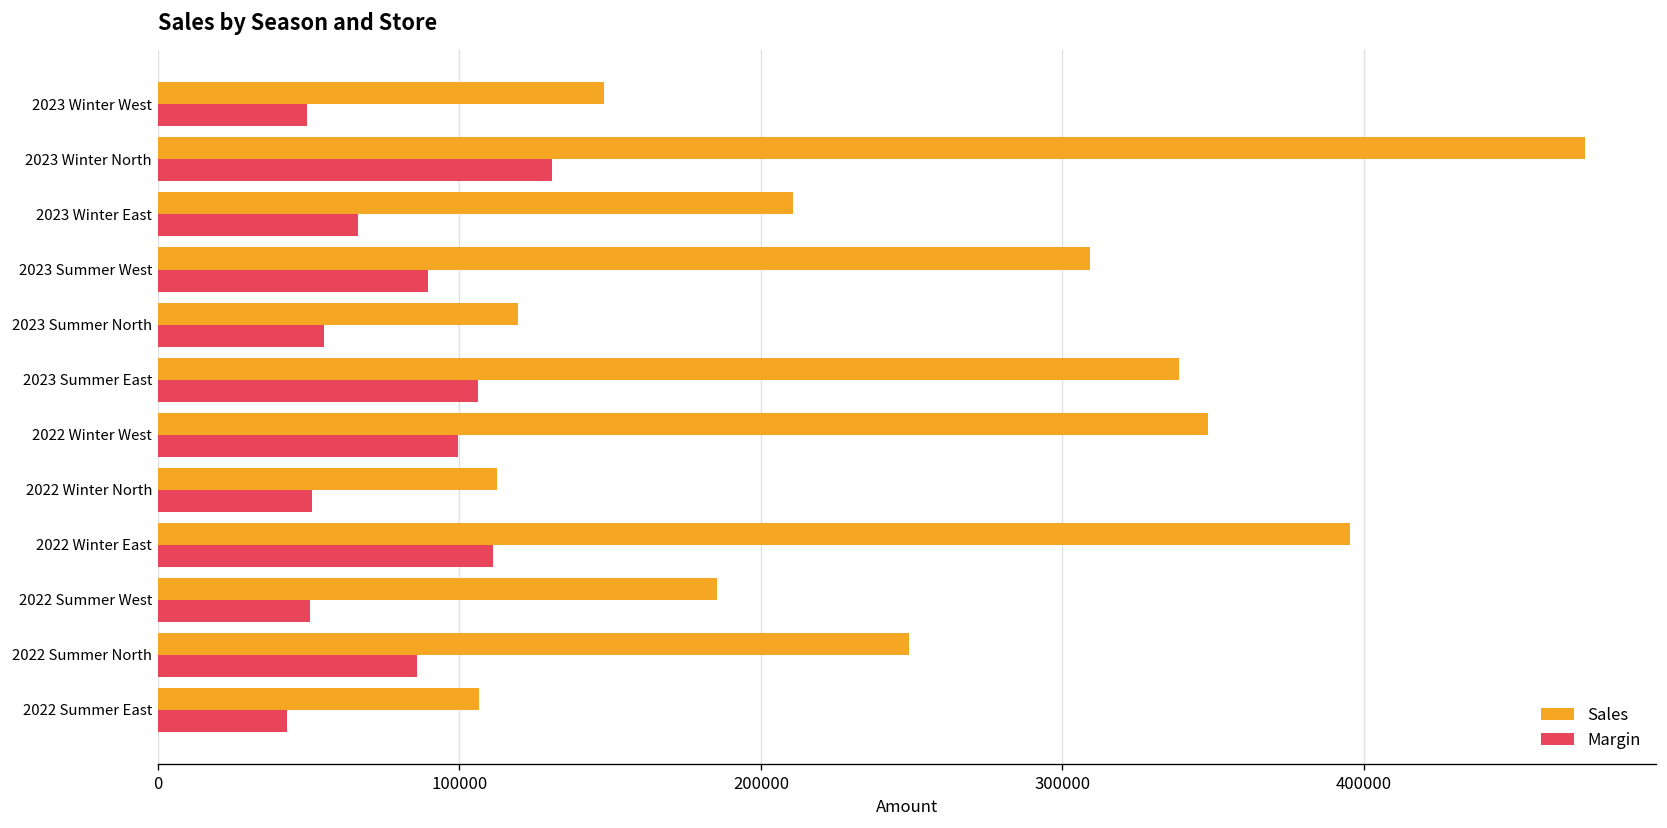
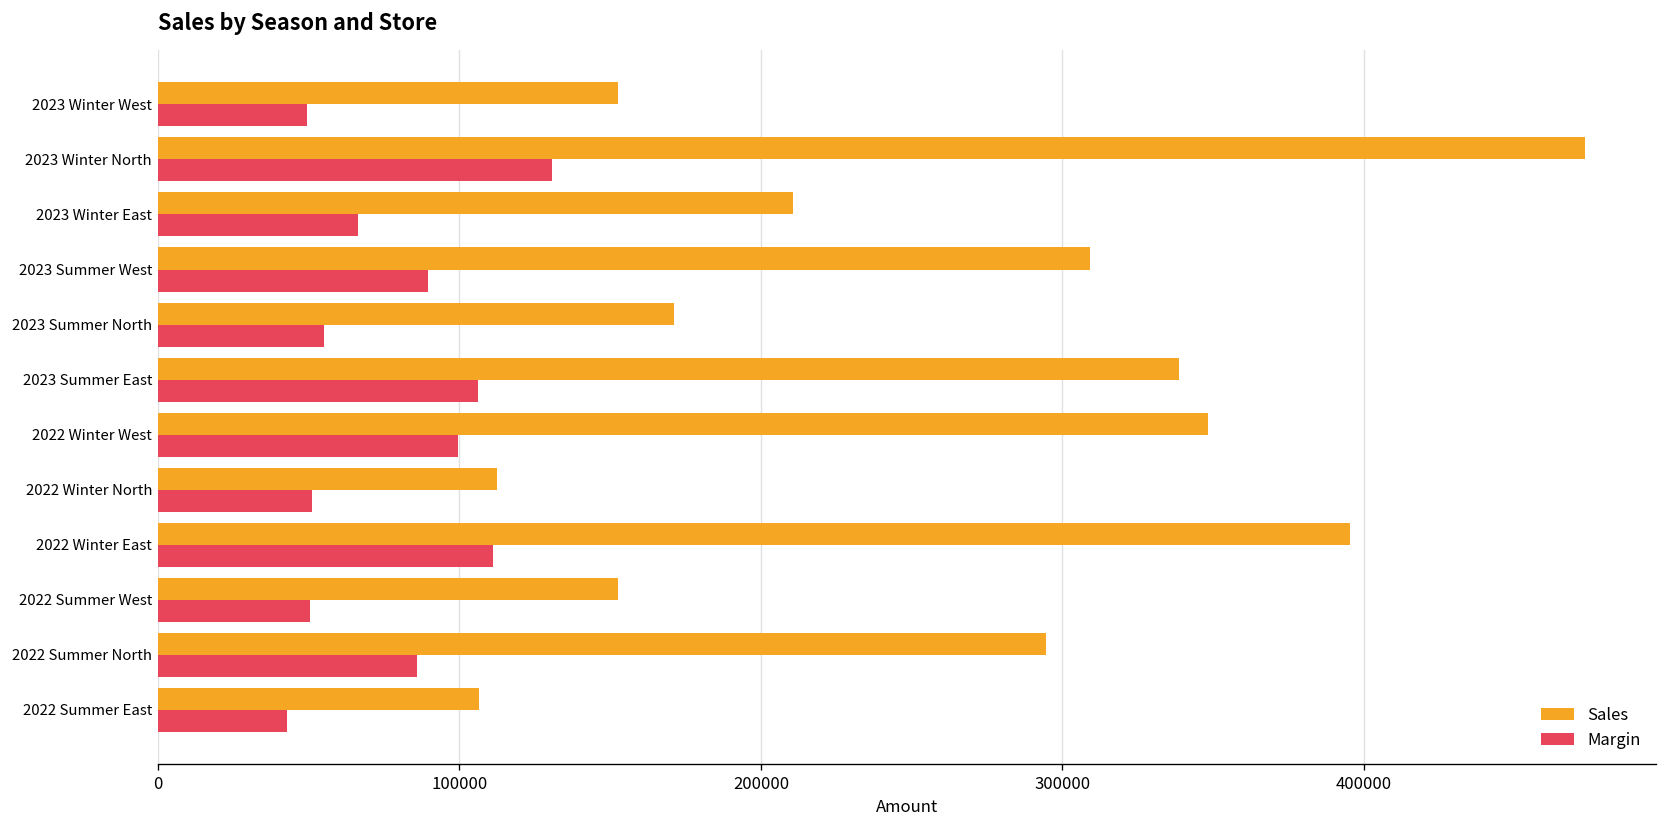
  {
    "Sales": {
-     "2023 Winter West": 148000,
+     "2023 Winter West": 153000,
      "2023 Winter North": 473000,
      "2023 Winter East": 211000,
      "2023 Summer West": 309000,
-     "2023 Summer North": 120000,
+     "2023 Summer North": 171000,
      "2023 Summer East": 339000,
      "2022 Winter West": 348000,
      "2022 Winter North": 112000,
      "2022 Winter East": 395000,
-     "2022 Summer West": 185000,
-     "2022 Summer North": 249000,
+     "2022 Summer West": 153000,
+     "2022 Summer North": 294000,
      "2022 Summer East": 107000
    },
    "Margin": {
      "2023 Winter West": 49000,
      "2023 Winter North": 131000,
      "2023 Winter East": 67000,
      "2023 Summer West": 90000,
      "2023 Summer North": 55000,
      "2023 Summer East": 106000,
      "2022 Winter West": 99000,
      "2022 Winter North": 51000,
      "2022 Winter East": 111000,
      "2022 Summer West": 51000,
      "2022 Summer North": 86000,
      "2022 Summer East": 43000
    }
  }
